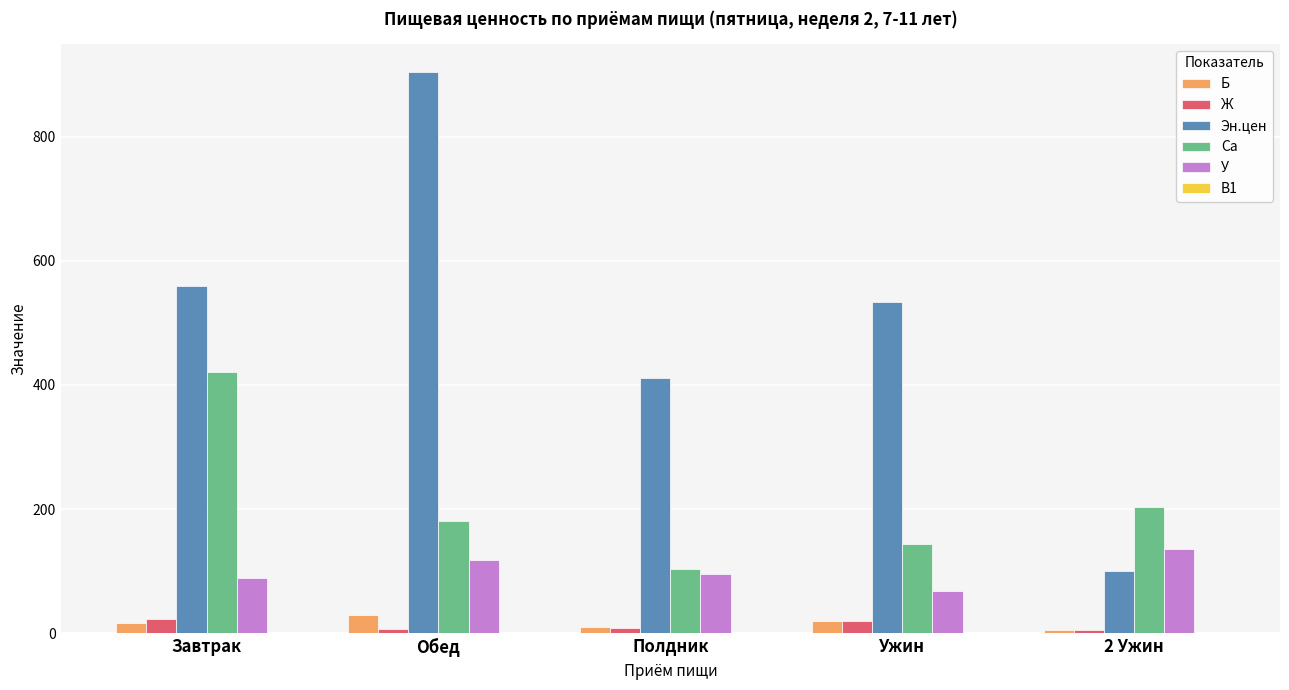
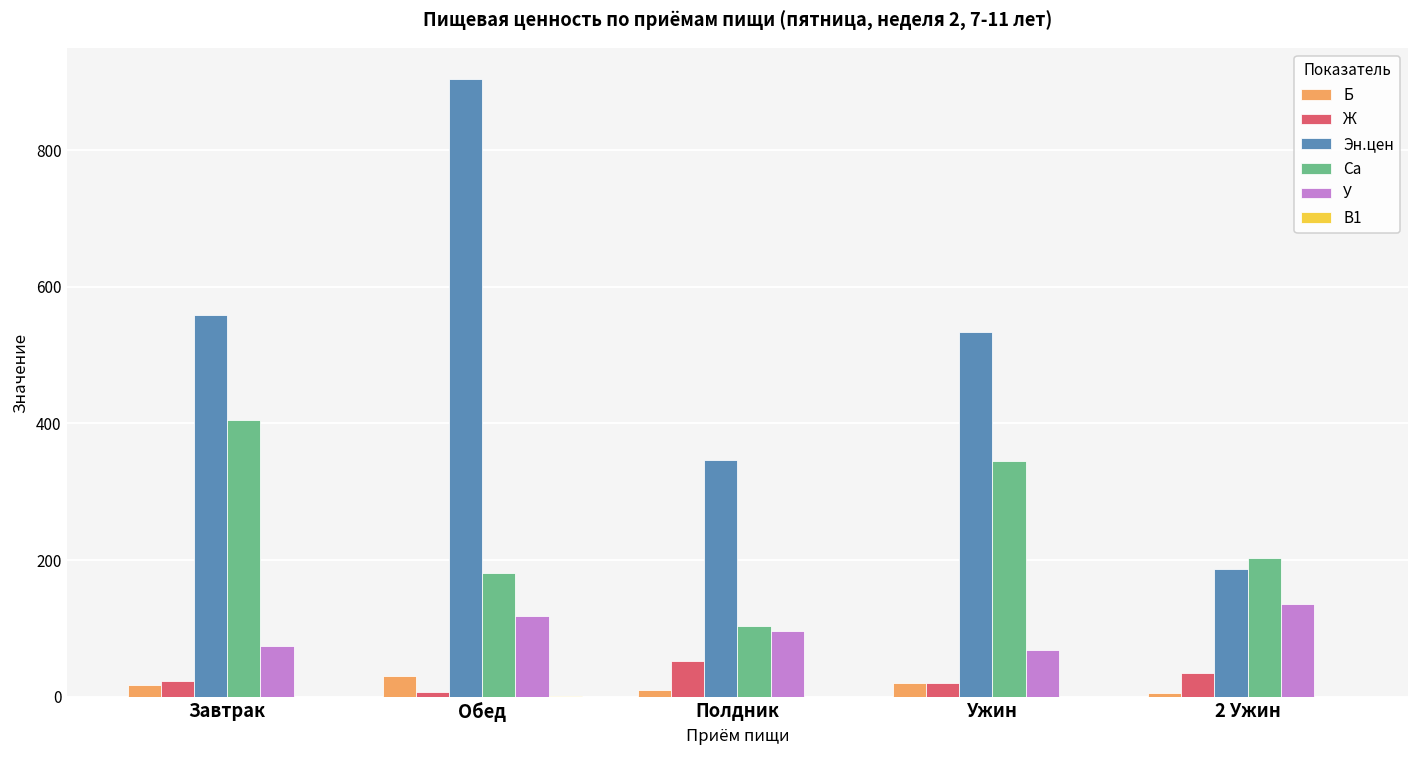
  {
    "Ж": {
      "Завтрак": 20,
      "Обед": 10,
-     "Полдник": 10,
+     "Полдник": 50,
      "Ужин": 20,
-     "2 Ужин": 10
+     "2 Ужин": 40
    },
    "Эн.цен": {
      "Завтрак": 560,
      "Обед": 900,
-     "Полдник": 410,
+     "Полдник": 350,
      "Ужин": 530,
-     "2 Ужин": 100
+     "2 Ужин": 190
    },
    "Ca": {
-     "Завтрак": 420,
+     "Завтрак": 400,
      "Обед": 180,
      "Полдник": 100,
-     "Ужин": 140,
+     "Ужин": 350,
      "2 Ужин": 200
    },
    "У": {
-     "Завтрак": 90,
+     "Завтрак": 70,
      "Обед": 120,
      "Полдник": 100,
      "Ужин": 70,
      "2 Ужин": 140
    }
  }
